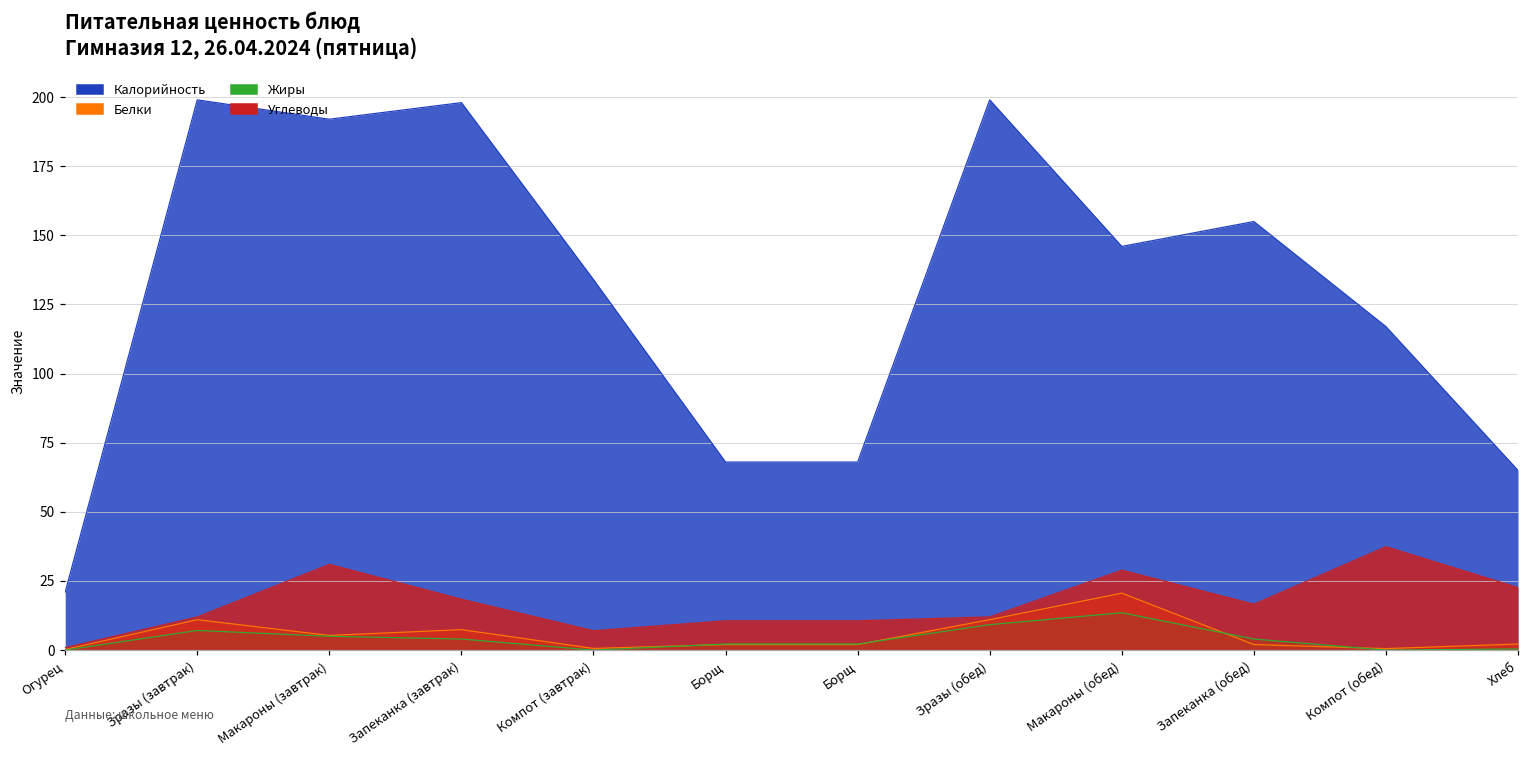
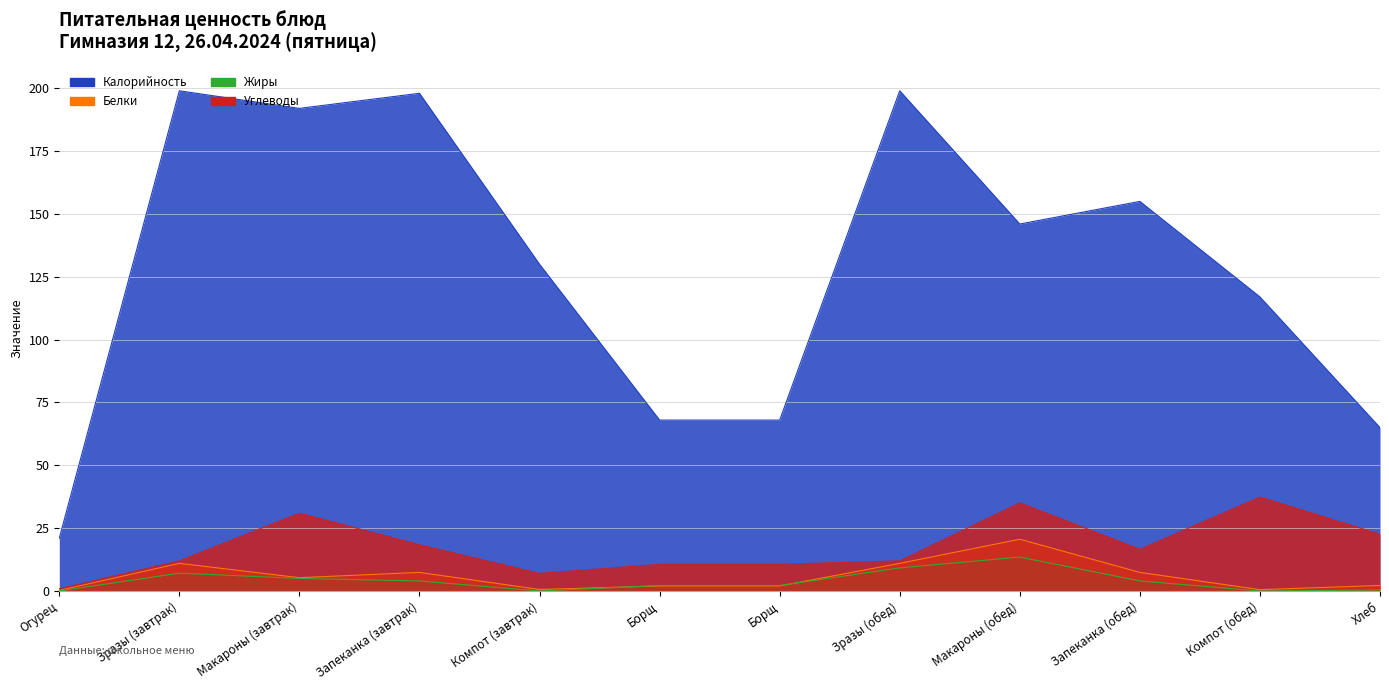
  {
    "Калорийность": {
      "Огурец": 21,
      "Зразы (завтрак)": 199,
      "Макароны (завтрак)": 192,
      "Запеканка (завтрак)": 198,
-     "Компот (завтрак)": 134,
+     "Компот (завтрак)": 130,
      "Зразы (обед)": 199,
      "Макароны (обед)": 146,
      "Запеканка (обед)": 155,
      "Компот (обед)": 117,
      "Хлеб": 65
    },
    "Белки": {
      "Запеканка (завтрак)": 7,
      "Макароны (обед)": 21,
-     "Запеканка (обед)": 2,
+     "Запеканка (обед)": 7,
      "Хлеб": 2
    },
    "Жиры": {
      "Зразы (завтрак)": 7,
      "Запеканка (завтрак)": 4,
      "Зразы (обед)": 9,
      "Макароны (обед)": 14,
      "Запеканка (обед)": 4,
      "Хлеб": 0
    },
    "Углеводы": {
      "Макароны (завтрак)": 31,
      "Запеканка (завтрак)": 18,
      "Компот (завтрак)": 7,
-     "Макароны (обед)": 29,
+     "Макароны (обед)": 35,
      "Запеканка (обед)": 17,
      "Компот (обед)": 37,
      "Хлеб": 23
    }
  }
